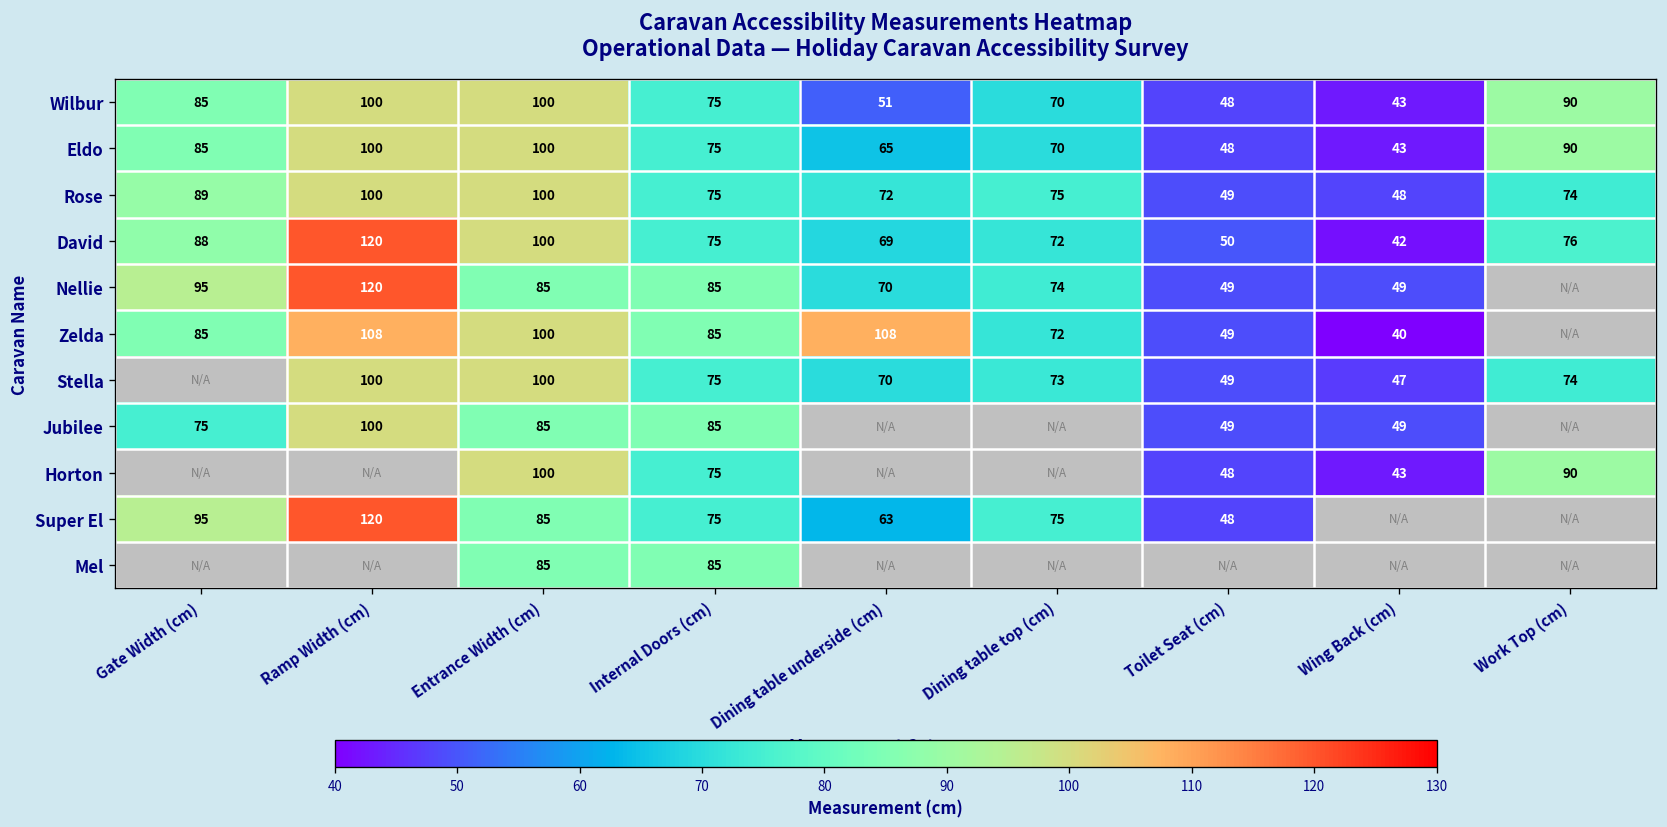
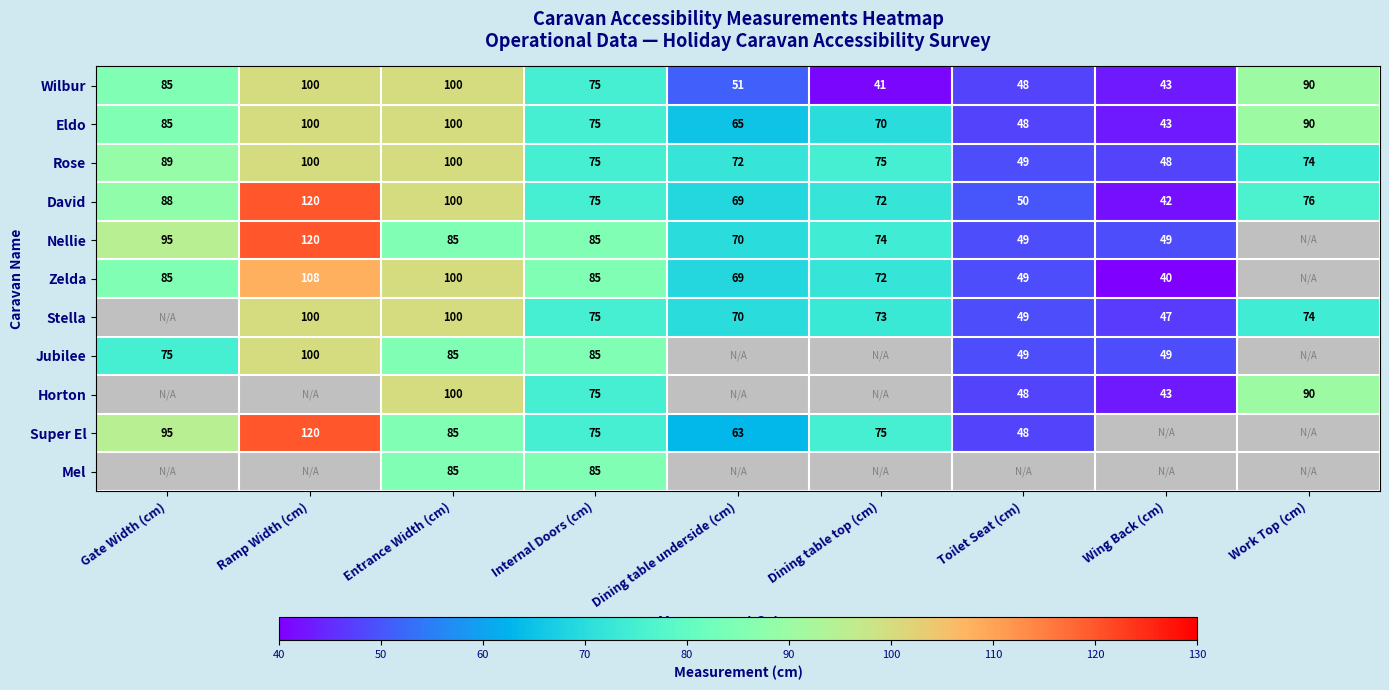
  {
    "Wilbur": {
      "Gate Width (cm)": 85,
      "Ramp Width (cm)": 100,
      "Entrance Width (cm)": 100,
      "Internal Doors (cm)": 75,
      "Dining table underside (cm)": 51,
-     "Dining table top (cm)": 70,
+     "Dining table top (cm)": 41,
      "Toilet Seat (cm)": 48,
      "Wing Back (cm)": 43,
      "Work Top (cm)": 90
    },
    "Eldo": {
      "Gate Width (cm)": 85,
      "Ramp Width (cm)": 100,
      "Entrance Width (cm)": 100,
      "Internal Doors (cm)": 75,
      "Dining table underside (cm)": 65,
      "Dining table top (cm)": 70,
      "Toilet Seat (cm)": 48,
      "Wing Back (cm)": 43,
      "Work Top (cm)": 90
    },
    "Rose": {
      "Gate Width (cm)": 89,
      "Ramp Width (cm)": 100,
      "Entrance Width (cm)": 100,
      "Internal Doors (cm)": 75,
      "Dining table underside (cm)": 72,
      "Dining table top (cm)": 75,
      "Toilet Seat (cm)": 49,
      "Wing Back (cm)": 48,
      "Work Top (cm)": 74
    },
    "David": {
      "Gate Width (cm)": 88,
      "Ramp Width (cm)": 120,
      "Entrance Width (cm)": 100,
      "Internal Doors (cm)": 75,
      "Dining table underside (cm)": 69,
      "Dining table top (cm)": 72,
      "Toilet Seat (cm)": 50,
      "Wing Back (cm)": 42,
      "Work Top (cm)": 76
    },
    "Nellie": {
      "Gate Width (cm)": 95,
      "Ramp Width (cm)": 120,
      "Entrance Width (cm)": 85,
      "Internal Doors (cm)": 85,
      "Dining table underside (cm)": 70,
      "Dining table top (cm)": 74,
      "Toilet Seat (cm)": 49,
      "Wing Back (cm)": 49
    },
    "Zelda": {
      "Gate Width (cm)": 85,
      "Ramp Width (cm)": 108,
      "Entrance Width (cm)": 100,
      "Internal Doors (cm)": 85,
-     "Dining table underside (cm)": 108,
+     "Dining table underside (cm)": 69,
      "Dining table top (cm)": 72,
      "Toilet Seat (cm)": 49,
      "Wing Back (cm)": 40
    },
    "Stella": {
      "Ramp Width (cm)": 100,
      "Entrance Width (cm)": 100,
      "Internal Doors (cm)": 75,
      "Dining table underside (cm)": 70,
      "Dining table top (cm)": 73,
      "Toilet Seat (cm)": 49,
      "Wing Back (cm)": 47,
      "Work Top (cm)": 74
    },
    "Jubilee": {
      "Gate Width (cm)": 75,
      "Ramp Width (cm)": 100,
      "Entrance Width (cm)": 85,
      "Internal Doors (cm)": 85,
      "Toilet Seat (cm)": 49,
      "Wing Back (cm)": 49
    },
    "Horton": {
      "Entrance Width (cm)": 100,
      "Internal Doors (cm)": 75,
      "Toilet Seat (cm)": 48,
      "Wing Back (cm)": 43,
      "Work Top (cm)": 90
    },
    "Super El": {
      "Gate Width (cm)": 95,
      "Ramp Width (cm)": 120,
      "Entrance Width (cm)": 85,
      "Internal Doors (cm)": 75,
      "Dining table underside (cm)": 63,
      "Dining table top (cm)": 75,
      "Toilet Seat (cm)": 48
    },
    "Mel": {
      "Entrance Width (cm)": 85,
      "Internal Doors (cm)": 85
    }
  }
